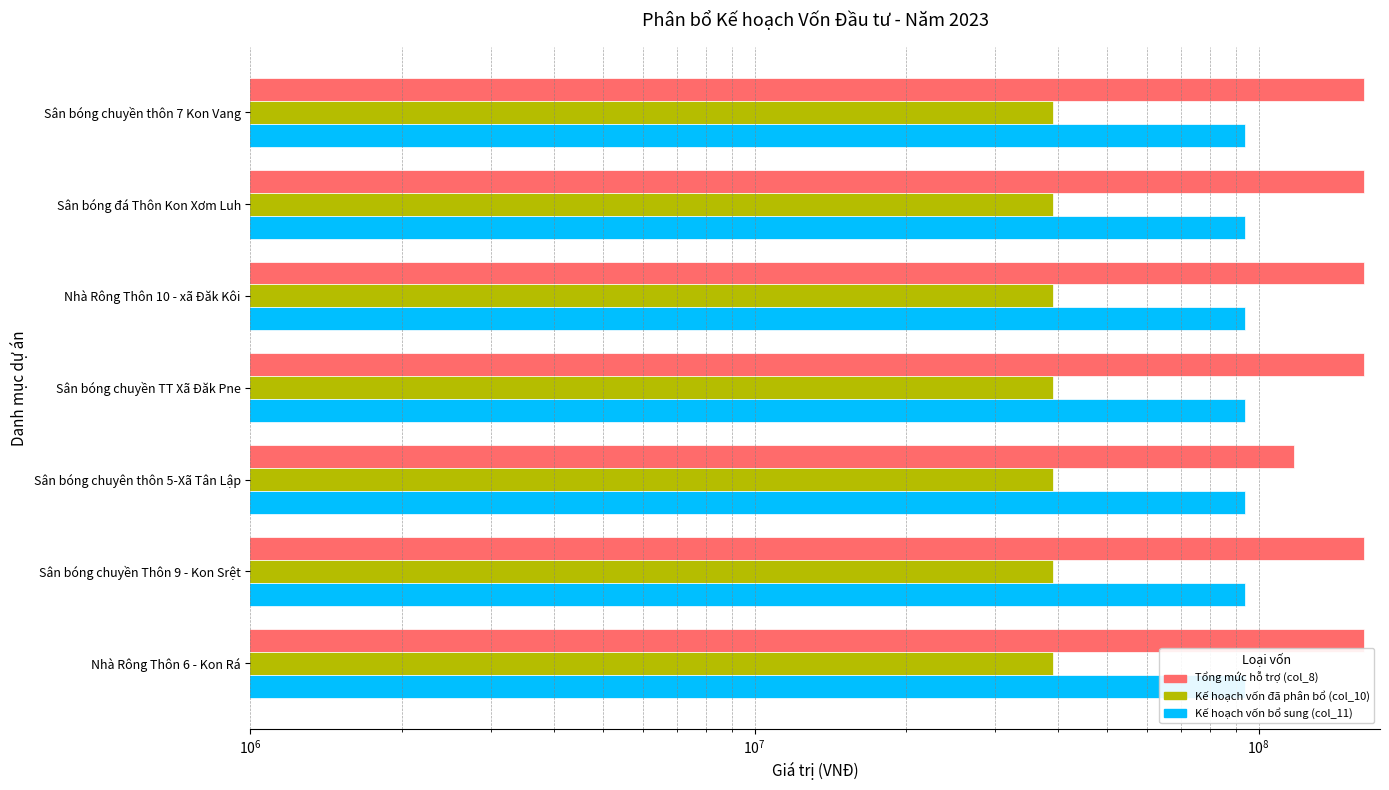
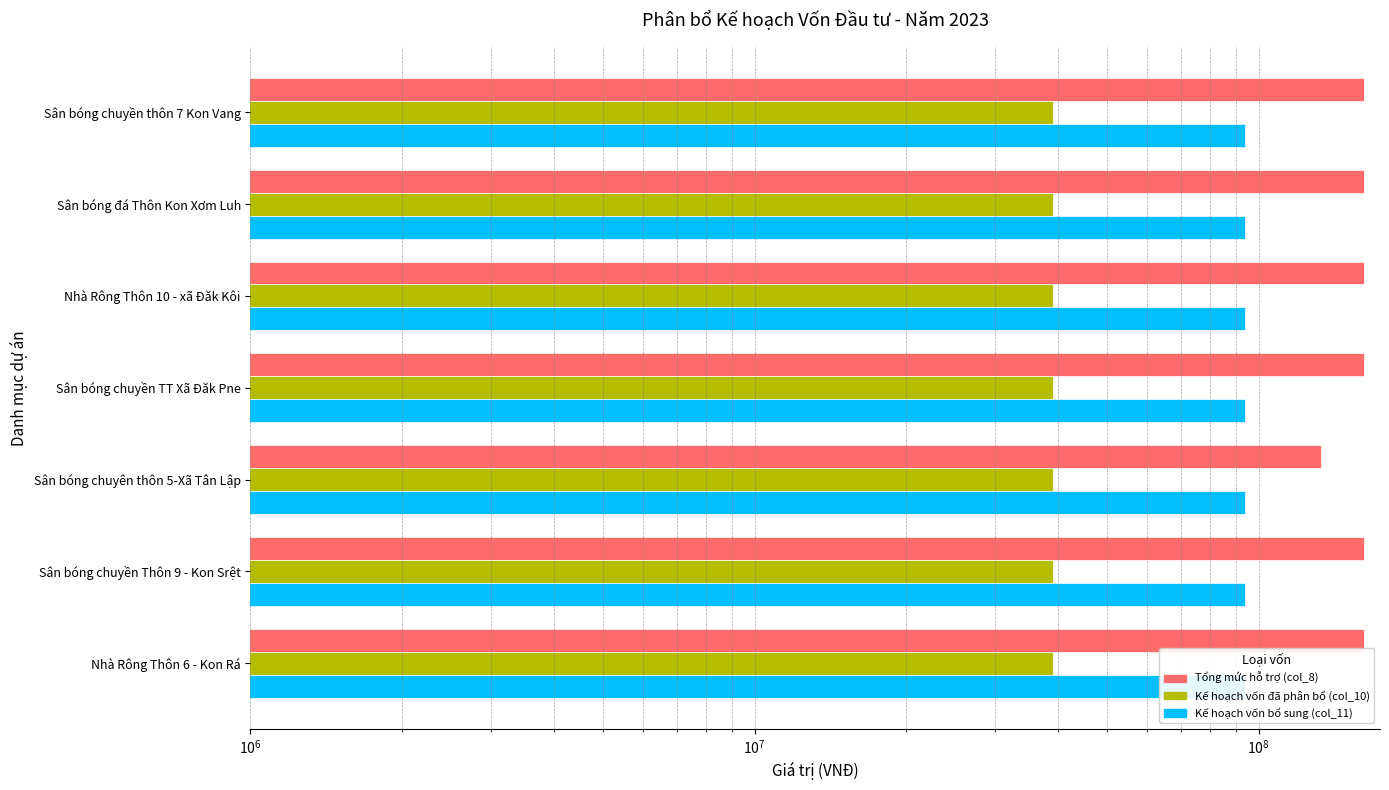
  {
    "Tổng mức hỗ trợ (col_8)": {
      "Sân bóng chuyền thôn 7 Kon Vang": 162000000,
      "Sân bóng đá Thôn Kon Xơm Luh": 162000000,
      "Nhà Rông Thôn 10 - xã Đăk Kôi": 162000000,
      "Sân bóng chuyền TT Xã Đăk Pne": 162000000,
-     "Sân bóng chuyên thôn 5-Xã Tân Lập": 118000000,
+     "Sân bóng chuyên thôn 5-Xã Tân Lập": 133000000,
      "Sân bóng chuyền Thôn 9 - Kon Srệt": 162000000,
      "Nhà Rông Thôn 6 - Kon Rá": 162000000
    },
    "Kế hoạch vốn đã phân bổ (col_10)": {
      "Sân bóng chuyền thôn 7 Kon Vang": 39000000,
      "Sân bóng đá Thôn Kon Xơm Luh": 39000000,
      "Nhà Rông Thôn 10 - xã Đăk Kôi": 39000000,
      "Sân bóng chuyền TT Xã Đăk Pne": 39000000,
      "Sân bóng chuyên thôn 5-Xã Tân Lập": 39000000,
      "Sân bóng chuyền Thôn 9 - Kon Srệt": 39000000,
      "Nhà Rông Thôn 6 - Kon Rá": 39000000
    },
    "Kế hoạch vốn bổ sung (col_11)": {
      "Sân bóng chuyền thôn 7 Kon Vang": 94000000,
      "Sân bóng đá Thôn Kon Xơm Luh": 94000000,
      "Nhà Rông Thôn 10 - xã Đăk Kôi": 94000000,
      "Sân bóng chuyền TT Xã Đăk Pne": 94000000,
      "Sân bóng chuyên thôn 5-Xã Tân Lập": 94000000,
      "Sân bóng chuyền Thôn 9 - Kon Srệt": 94000000
    }
  }
